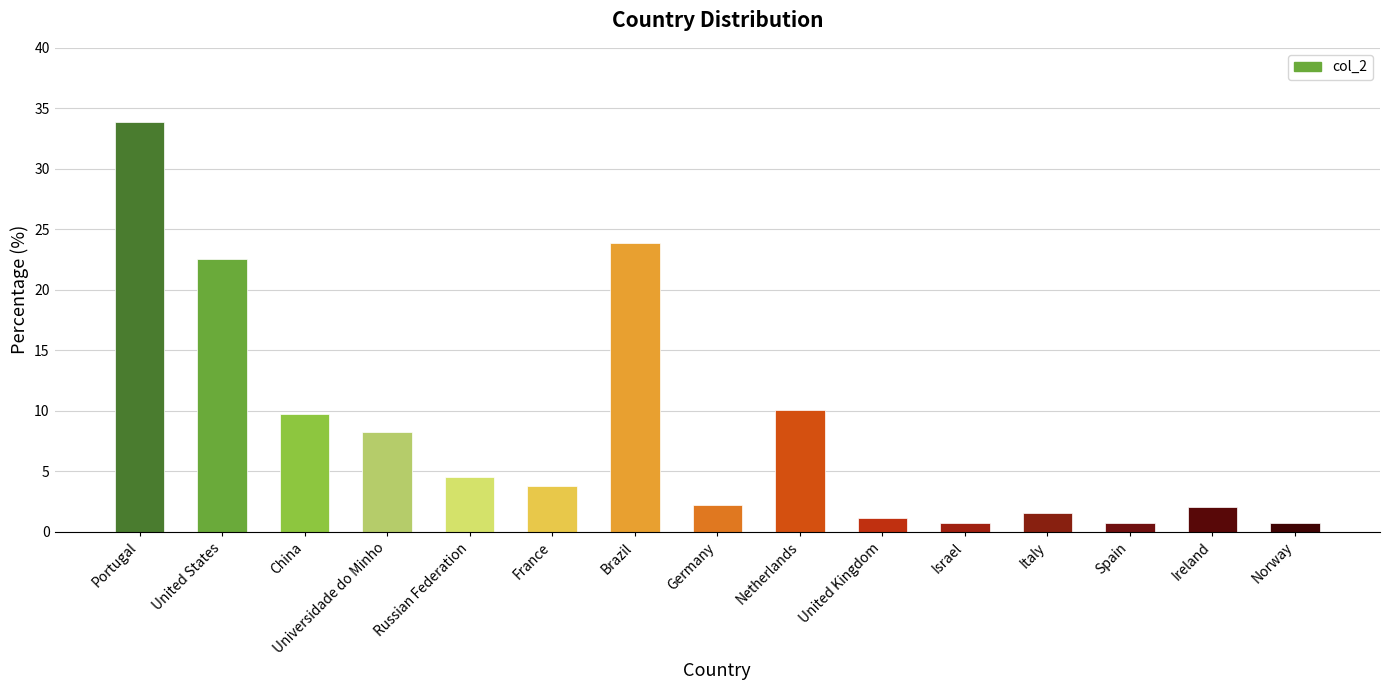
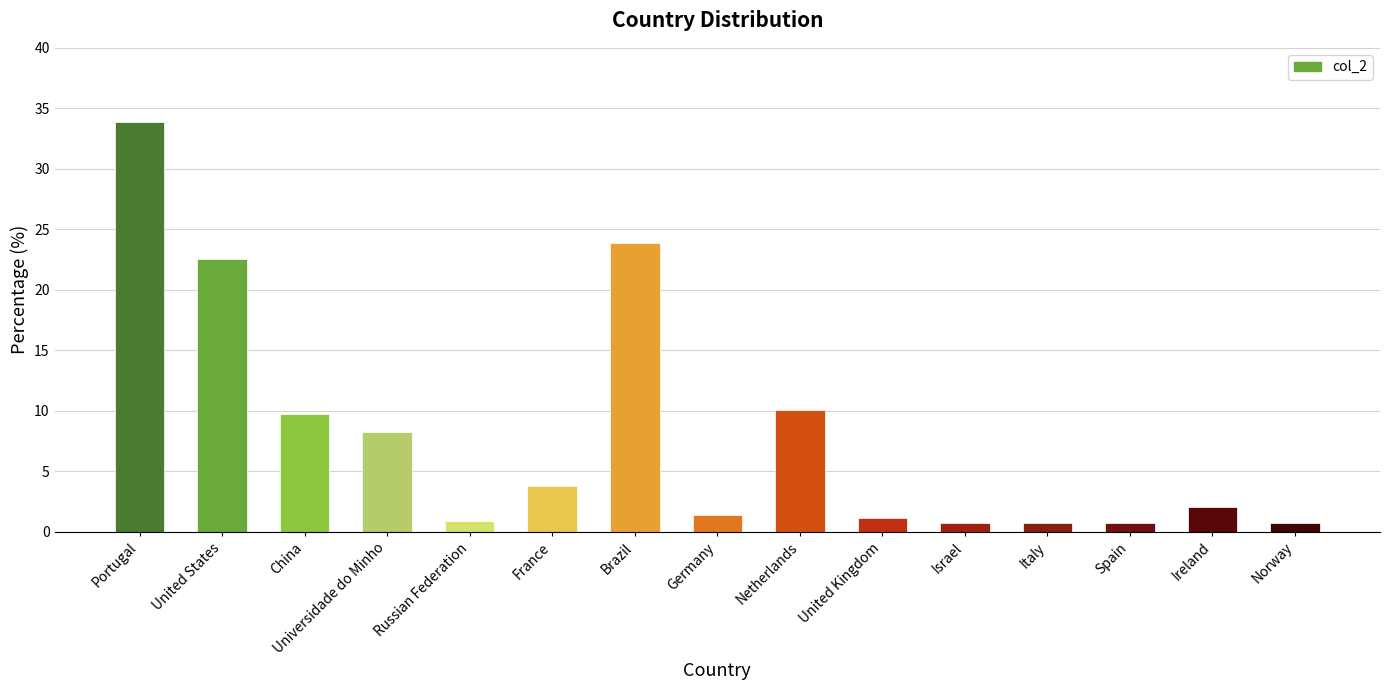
  {
    "Portugal": 33.8,
    "United States": 22.6,
    "China": 9.8,
    "Universidade do Minho": 8.3,
-   "Russian Federation": 4.5,
+   "Russian Federation": 0.9,
    "France": 3.8,
    "Brazil": 23.9,
-   "Germany": 2.3,
+   "Germany": 1.4,
    "Netherlands": 10.0,
    "United Kingdom": 1.1,
    "Israel": 0.8,
-   "Italy": 1.6,
+   "Italy": 0.8,
    "Spain": 0.8,
    "Ireland": 2.0,
    "Norway": 0.8
  }
